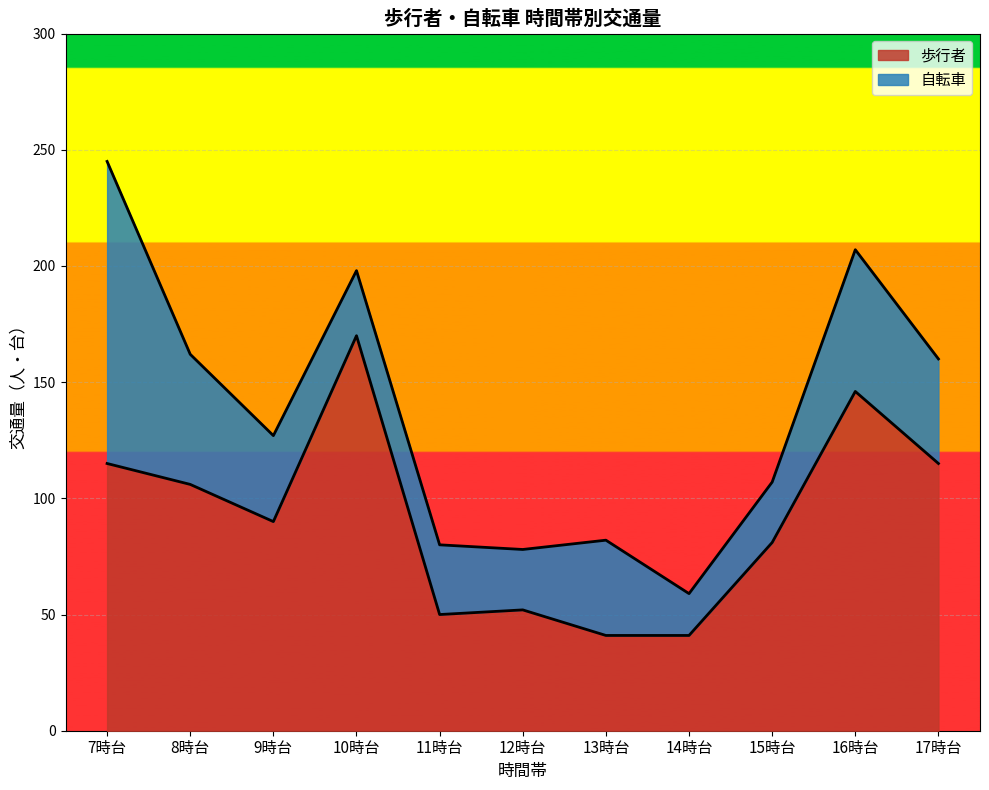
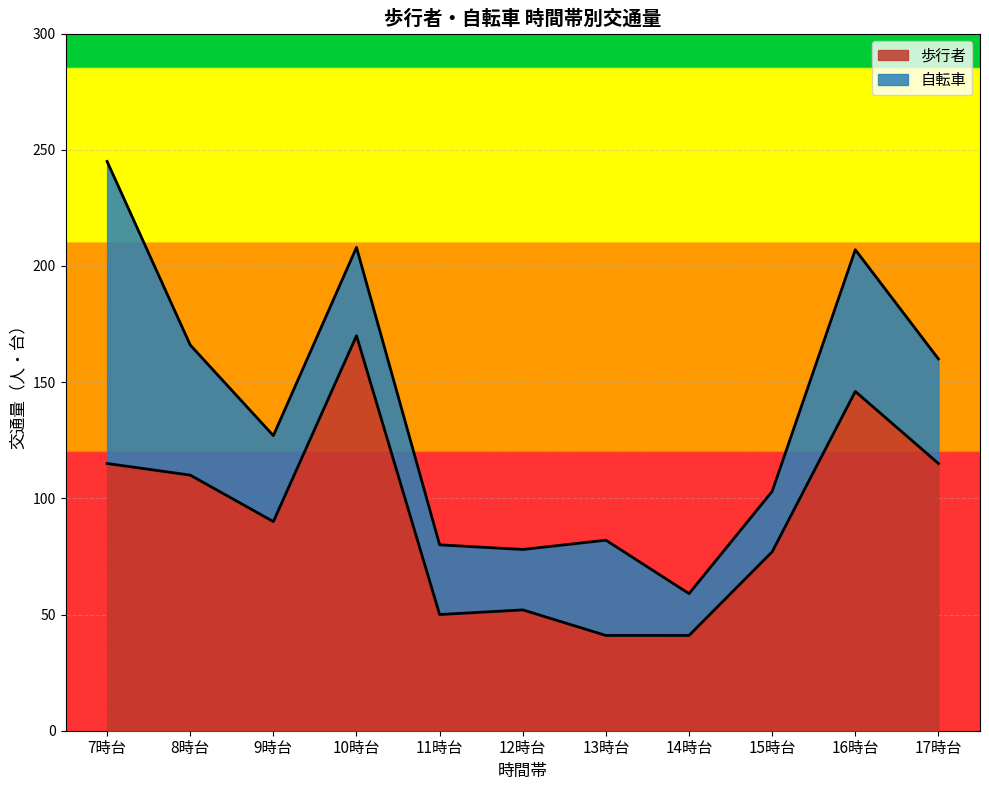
  {
    "歩行者": {
      "7時台": 115,
-     "8時台": 106,
+     "8時台": 110,
      "9時台": 90,
      "10時台": 170,
      "11時台": 50,
      "12時台": 52,
      "13時台": 41,
      "14時台": 41,
-     "15時台": 81,
+     "15時台": 77,
      "16時台": 146,
      "17時台": 115
    },
    "自転車": {
      "7時台": 130,
      "8時台": 56,
      "9時台": 37,
-     "10時台": 28,
+     "10時台": 38,
      "11時台": 30,
      "12時台": 26,
      "13時台": 41,
      "14時台": 18,
      "15時台": 26,
      "16時台": 61,
      "17時台": 45
    }
  }
